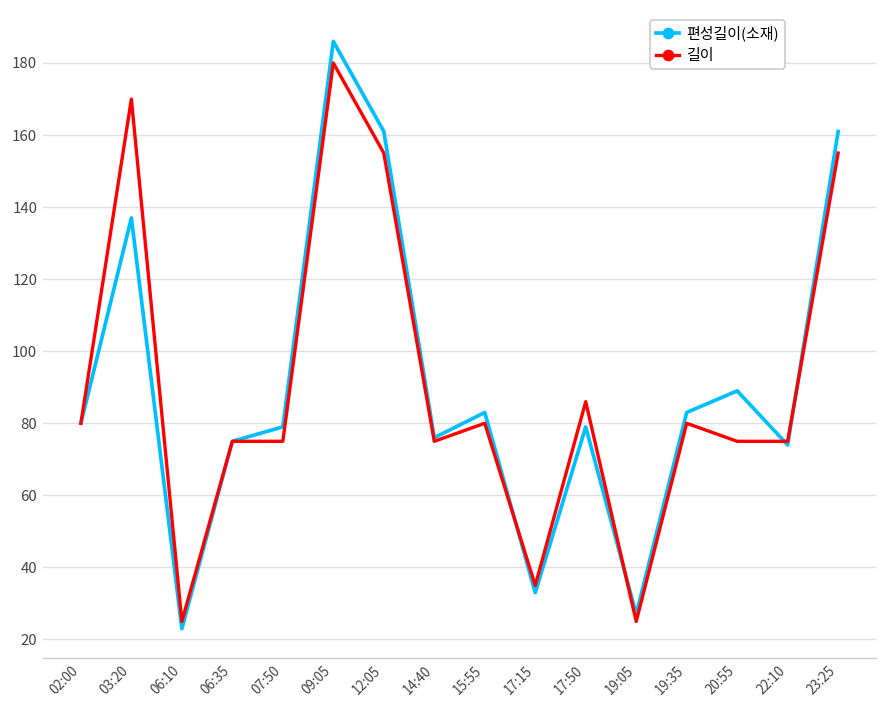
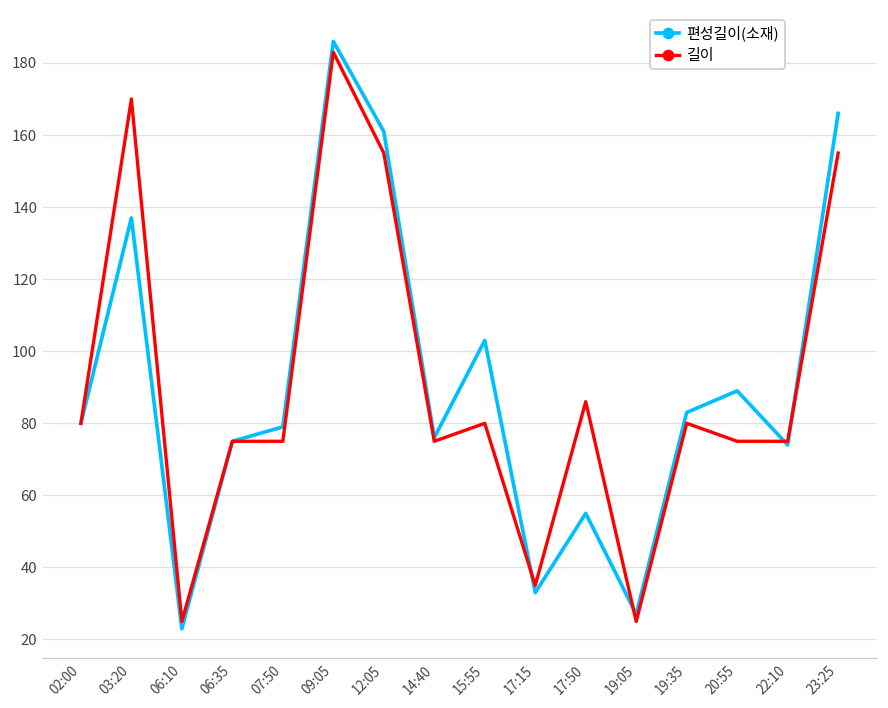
  {
    "편성길이(소재)": {
      "03:20": 137,
      "06:10": 23,
      "07:50": 79,
      "09:05": 186,
      "12:05": 161,
      "14:40": 76,
-     "15:55": 83,
+     "15:55": 103,
      "17:15": 33,
-     "17:50": 79,
+     "17:50": 55,
      "19:05": 27,
      "19:35": 83,
      "20:55": 89,
      "22:10": 74,
-     "23:25": 161
+     "23:25": 166
    },
    "길이": {
      "03:20": 170,
      "06:10": 25,
      "07:50": 75,
-     "09:05": 180,
+     "09:05": 183,
      "12:05": 155,
      "14:40": 75,
      "15:55": 80,
      "17:15": 35,
      "17:50": 86,
      "19:05": 25,
      "19:35": 80,
      "20:55": 75,
      "22:10": 75,
      "23:25": 155
    }
  }
